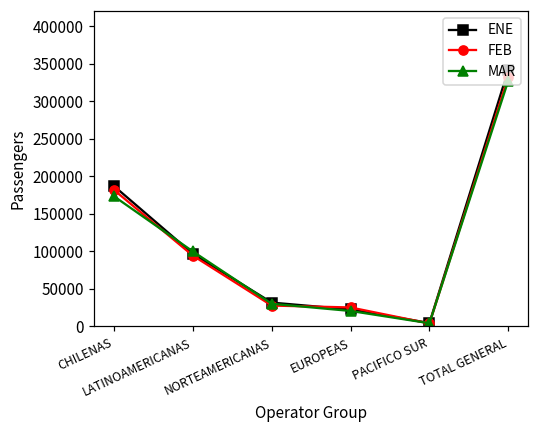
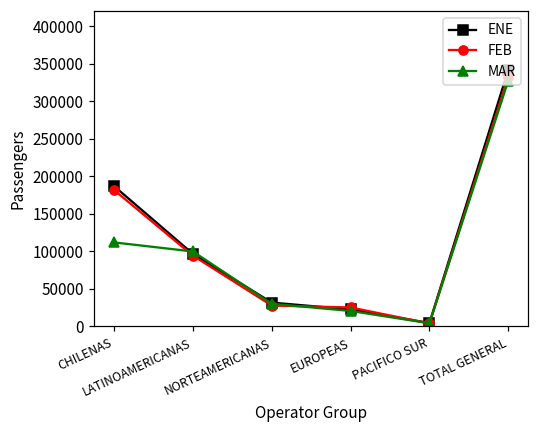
  {
    "ENE": {
      "CHILENAS": 190000
    },
    "FEB": {
      "CHILENAS": 180000
    },
    "MAR": {
-     "CHILENAS": 170000
+     "CHILENAS": 110000
    }
  }
